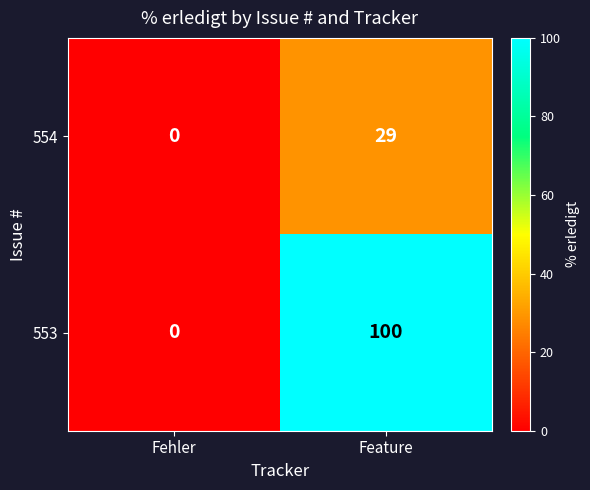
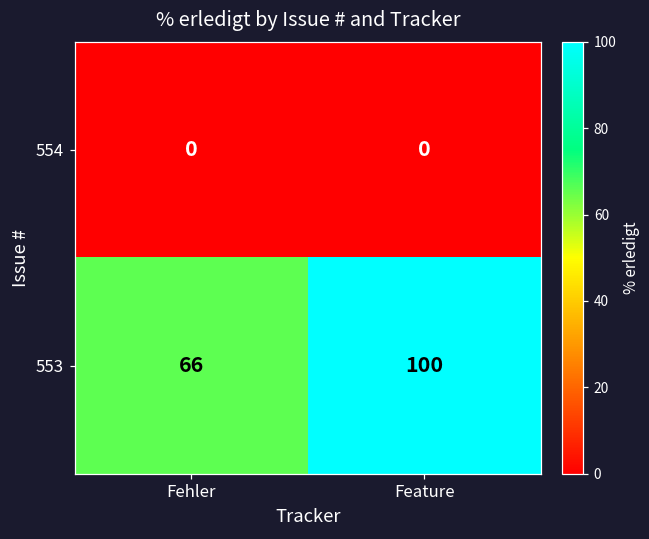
  {
    "554": {
      "Fehler": 0,
-     "Feature": 29
+     "Feature": 0
    },
    "553": {
-     "Fehler": 0,
+     "Fehler": 66,
      "Feature": 100
    }
  }
